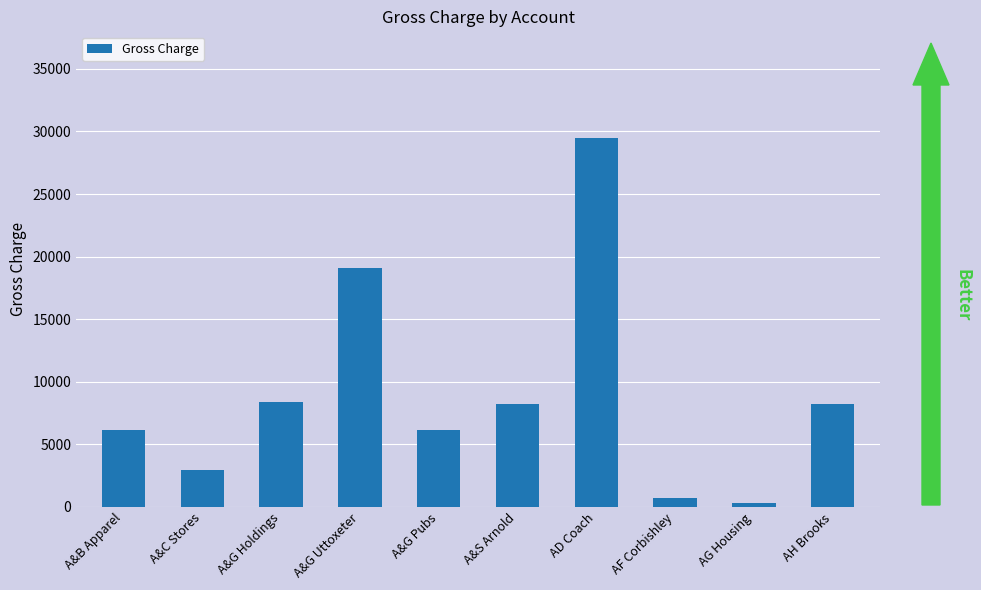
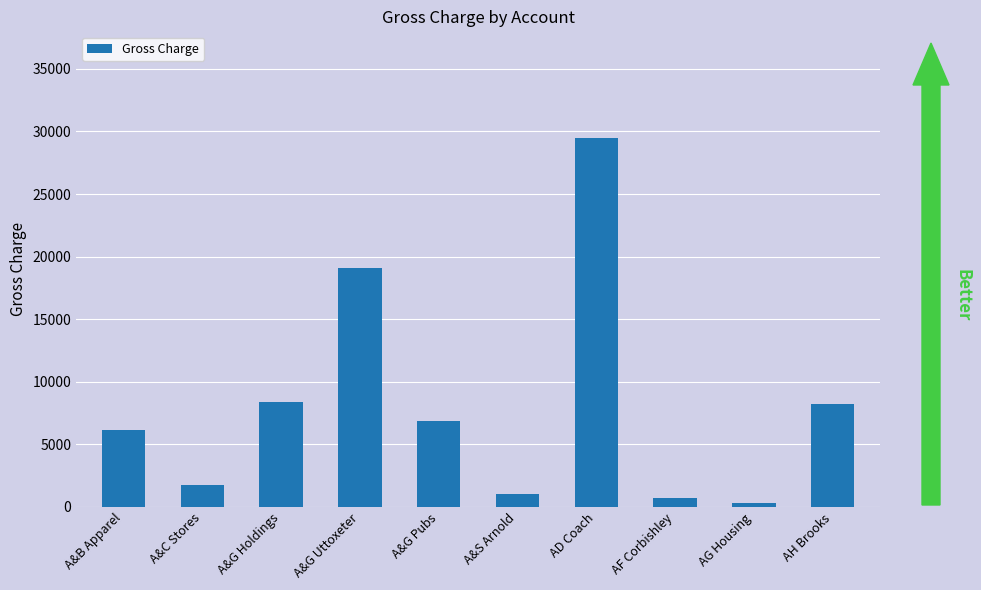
  {
    "A&B Apparel": 6100,
-   "A&C Stores": 3000,
+   "A&C Stores": 1800,
    "A&G Holdings": 8400,
    "A&G Uttoxeter": 19100,
-   "A&G Pubs": 6100,
-   "A&S Arnold": 8200,
+   "A&G Pubs": 6900,
+   "A&S Arnold": 1100,
    "AD Coach": 29400,
    "AF Corbishley": 700,
    "AG Housing": 300,
    "AH Brooks": 8200
  }
